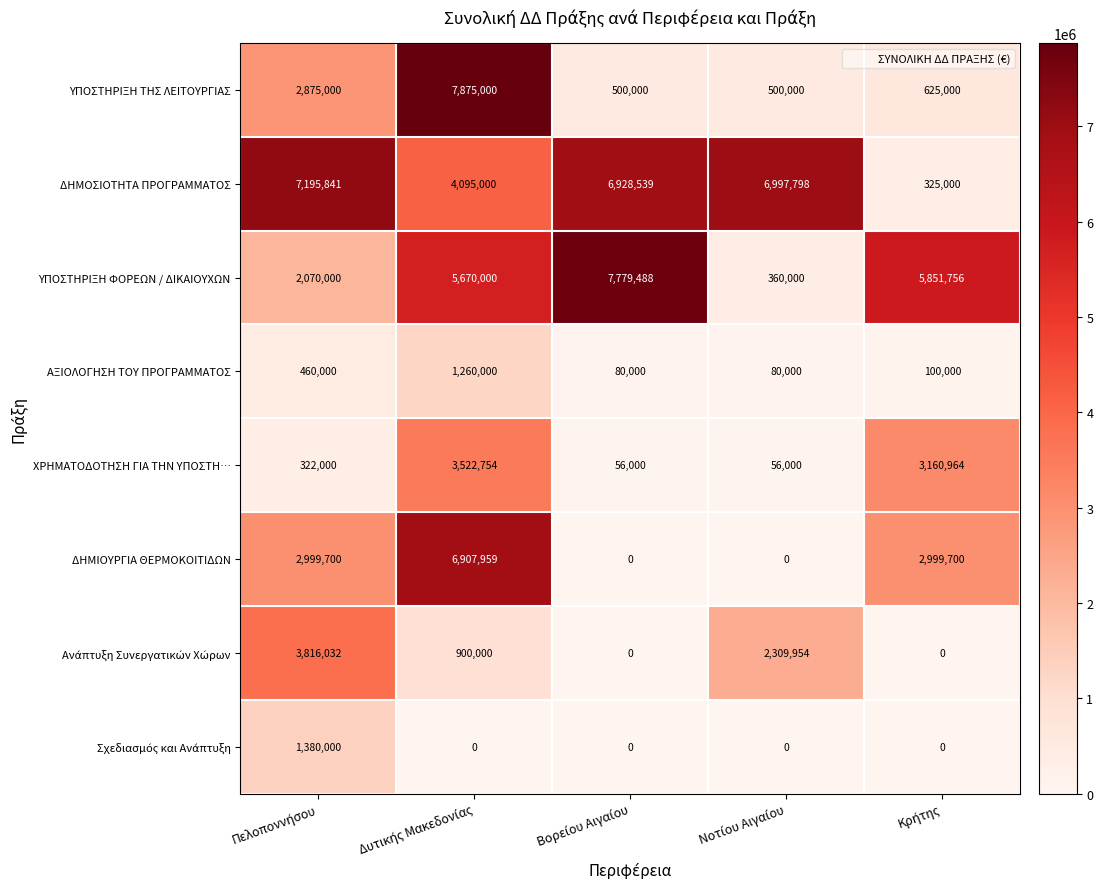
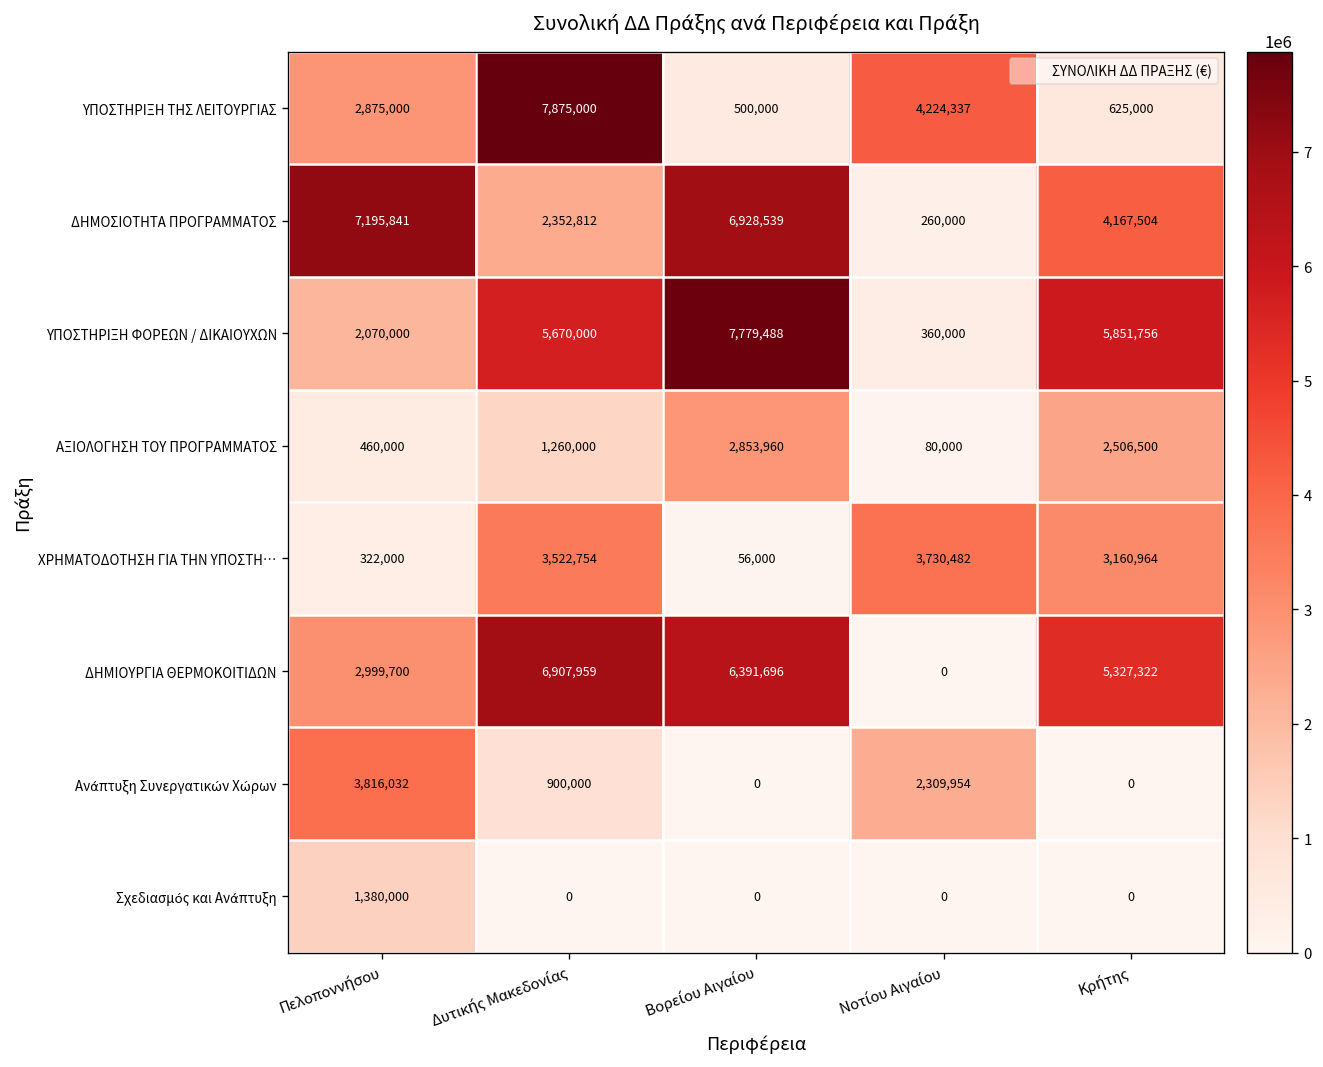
  {
    "ΥΠΟΣΤΗΡΙΞΗ ΤΗΣ ΛΕΙΤΟΥΡΓΙΑΣ": {
      "Πελοποννήσου": "2,875,000",
      "Δυτικής Μακεδονίας": "7,875,000",
      "Βορείου Αιγαίου": "500,000",
-     "Νοτίου Αιγαίου": "500,000",
+     "Νοτίου Αιγαίου": "4,224,337",
      "Κρήτης": "625,000"
    },
    "ΔΗΜΟΣΙΟΤΗΤΑ ΠΡΟΓΡΑΜΜΑΤΟΣ": {
      "Πελοποννήσου": "7,195,841",
-     "Δυτικής Μακεδονίας": "4,095,000",
+     "Δυτικής Μακεδονίας": "2,352,812",
      "Βορείου Αιγαίου": "6,928,539",
-     "Νοτίου Αιγαίου": "6,997,798",
-     "Κρήτης": "325,000"
+     "Νοτίου Αιγαίου": "260,000",
+     "Κρήτης": "4,167,504"
    },
    "ΥΠΟΣΤΗΡΙΞΗ ΦΟΡΕΩΝ / ΔΙΚΑΙΟΥΧΩΝ": {
      "Πελοποννήσου": "2,070,000",
      "Δυτικής Μακεδονίας": "5,670,000",
      "Βορείου Αιγαίου": "7,779,488",
      "Νοτίου Αιγαίου": "360,000",
      "Κρήτης": "5,851,756"
    },
    "ΑΞΙΟΛΟΓΗΣΗ ΤΟΥ ΠΡΟΓΡΑΜΜΑΤΟΣ": {
      "Πελοποννήσου": "460,000",
      "Δυτικής Μακεδονίας": "1,260,000",
-     "Βορείου Αιγαίου": "80,000",
+     "Βορείου Αιγαίου": "2,853,960",
      "Νοτίου Αιγαίου": "80,000",
-     "Κρήτης": "100,000"
+     "Κρήτης": "2,506,500"
    },
    "ΧΡΗΜΑΤΟΔΟΤΗΣΗ ΓΙΑ ΤΗΝ ΥΠΟΣΤΗ…": {
      "Πελοποννήσου": "322,000",
      "Δυτικής Μακεδονίας": "3,522,754",
      "Βορείου Αιγαίου": "56,000",
-     "Νοτίου Αιγαίου": "56,000",
+     "Νοτίου Αιγαίου": "3,730,482",
      "Κρήτης": "3,160,964"
    },
    "ΔΗΜΙΟΥΡΓΙΑ ΘΕΡΜΟΚΟΙΤΙΔΩΝ": {
      "Πελοποννήσου": "2,999,700",
      "Δυτικής Μακεδονίας": "6,907,959",
-     "Βορείου Αιγαίου": "0",
+     "Βορείου Αιγαίου": "6,391,696",
      "Νοτίου Αιγαίου": "0",
-     "Κρήτης": "2,999,700"
+     "Κρήτης": "5,327,322"
    },
    "Ανάπτυξη Συνεργατικών Χώρων": {
      "Πελοποννήσου": "3,816,032",
      "Δυτικής Μακεδονίας": "900,000",
      "Βορείου Αιγαίου": "0",
      "Νοτίου Αιγαίου": "2,309,954",
      "Κρήτης": "0"
    },
    "Σχεδιασμός και Ανάπτυξη": {
      "Πελοποννήσου": "1,380,000",
      "Δυτικής Μακεδονίας": "0",
      "Βορείου Αιγαίου": "0",
      "Νοτίου Αιγαίου": "0",
      "Κρήτης": "0"
    }
  }
